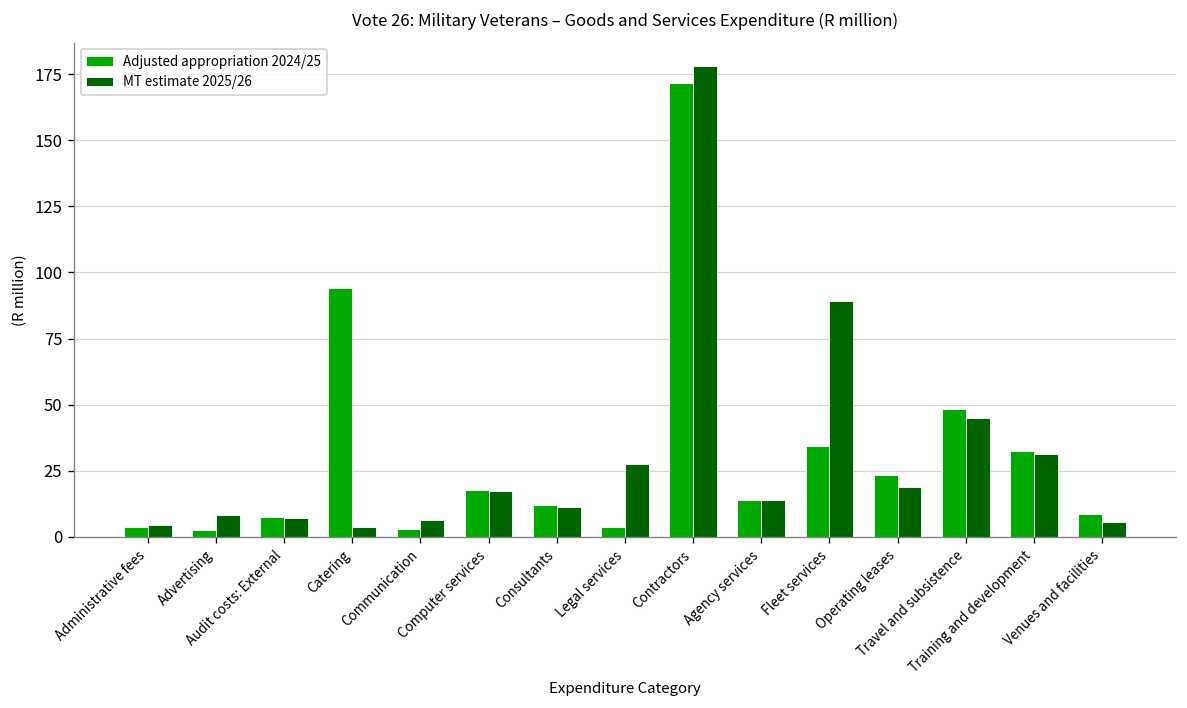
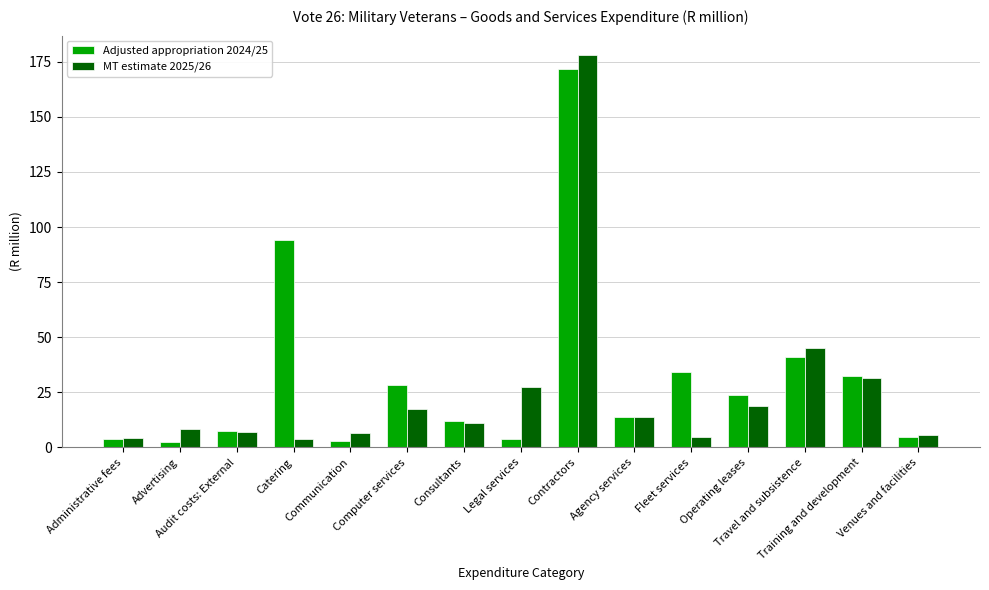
  {
    "Adjusted appropriation 2024/25": {
      "Administrative fees": 4,
      "Advertising": 3,
      "Audit costs: External": 8,
      "Catering": 94,
      "Communication": 3,
-     "Computer services": 18,
+     "Computer services": 28,
      "Consultants": 12,
      "Legal services": 4,
      "Contractors": 172,
      "Agency services": 14,
      "Fleet services": 34,
      "Operating leases": 24,
-     "Travel and subsistence": 48,
+     "Travel and subsistence": 41,
      "Training and development": 33,
-     "Venues and facilities": 9
+     "Venues and facilities": 5
    },
    "MT estimate 2025/26": {
      "Administrative fees": 4,
      "Advertising": 8,
      "Audit costs: External": 7,
      "Catering": 4,
      "Communication": 6,
      "Computer services": 17,
      "Consultants": 11,
      "Legal services": 27,
      "Contractors": 178,
      "Agency services": 14,
-     "Fleet services": 89,
+     "Fleet services": 5,
      "Operating leases": 19,
      "Travel and subsistence": 45,
      "Training and development": 31,
      "Venues and facilities": 5
    }
  }
